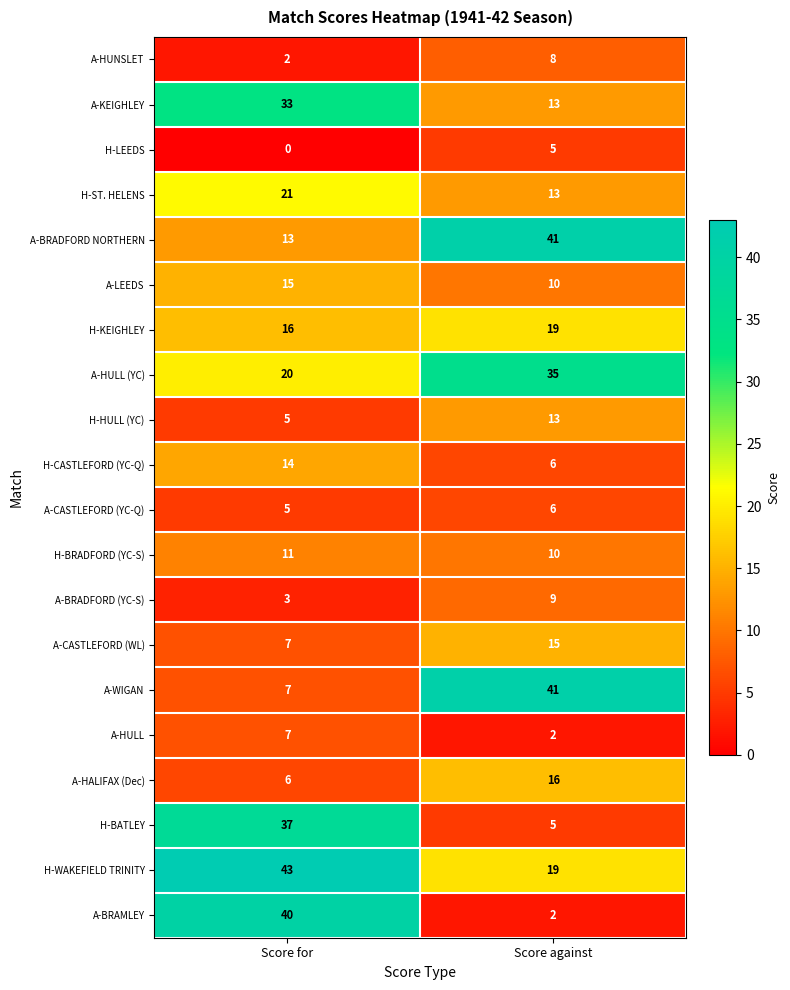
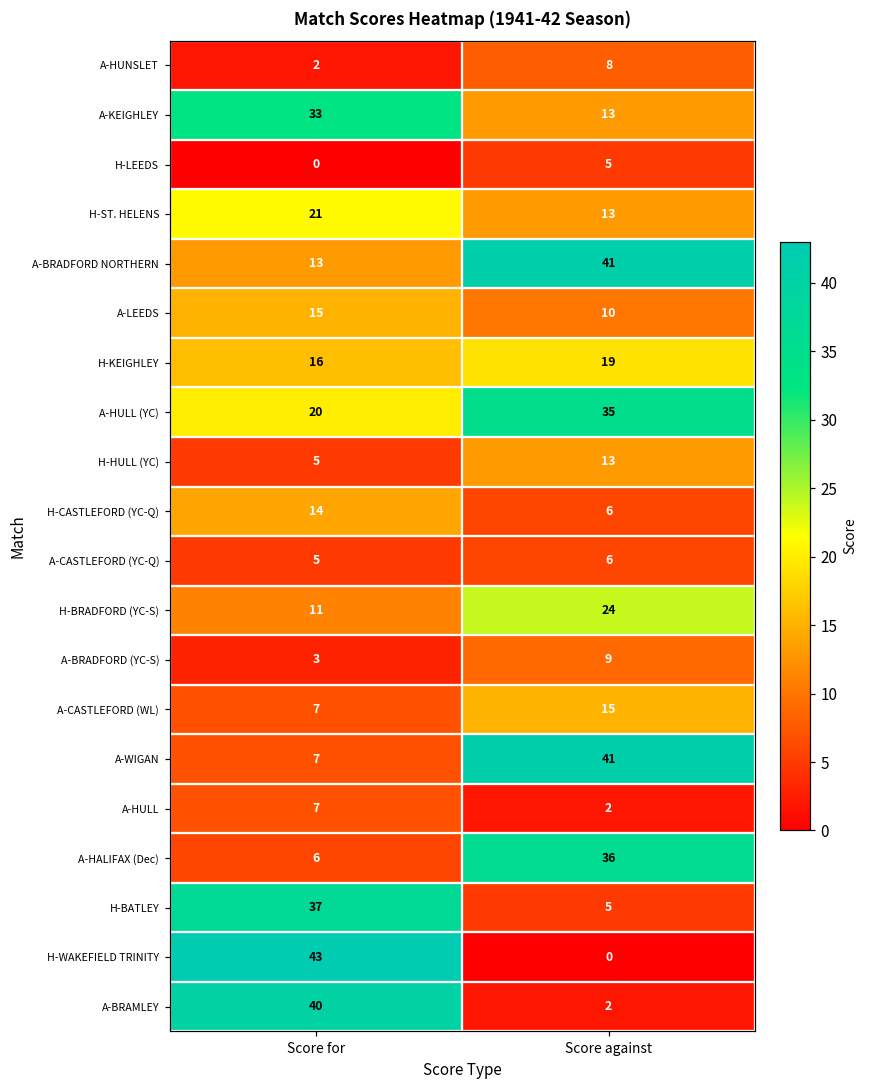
  {
    "A-HUNSLET": {
      "Score for": 2,
      "Score against": 8
    },
    "A-KEIGHLEY": {
      "Score for": 33,
      "Score against": 13
    },
    "H-LEEDS": {
      "Score for": 0,
      "Score against": 5
    },
    "H-ST. HELENS": {
      "Score for": 21,
      "Score against": 13
    },
    "A-BRADFORD NORTHERN": {
      "Score for": 13,
      "Score against": 41
    },
    "A-LEEDS": {
      "Score for": 15,
      "Score against": 10
    },
    "H-KEIGHLEY": {
      "Score for": 16,
      "Score against": 19
    },
    "A-HULL (YC)": {
      "Score for": 20,
      "Score against": 35
    },
    "H-HULL (YC)": {
      "Score for": 5,
      "Score against": 13
    },
    "H-CASTLEFORD (YC-Q)": {
      "Score for": 14,
      "Score against": 6
    },
    "A-CASTLEFORD (YC-Q)": {
      "Score for": 5,
      "Score against": 6
    },
    "H-BRADFORD (YC-S)": {
      "Score for": 11,
-     "Score against": 10
+     "Score against": 24
    },
    "A-BRADFORD (YC-S)": {
      "Score for": 3,
      "Score against": 9
    },
    "A-CASTLEFORD (WL)": {
      "Score for": 7,
      "Score against": 15
    },
    "A-WIGAN": {
      "Score for": 7,
      "Score against": 41
    },
    "A-HULL": {
      "Score for": 7,
      "Score against": 2
    },
    "A-HALIFAX (Dec)": {
      "Score for": 6,
-     "Score against": 16
+     "Score against": 36
    },
    "H-BATLEY": {
      "Score for": 37,
      "Score against": 5
    },
    "H-WAKEFIELD TRINITY": {
      "Score for": 43,
-     "Score against": 19
+     "Score against": 0
    },
    "A-BRAMLEY": {
      "Score for": 40,
      "Score against": 2
    }
  }
